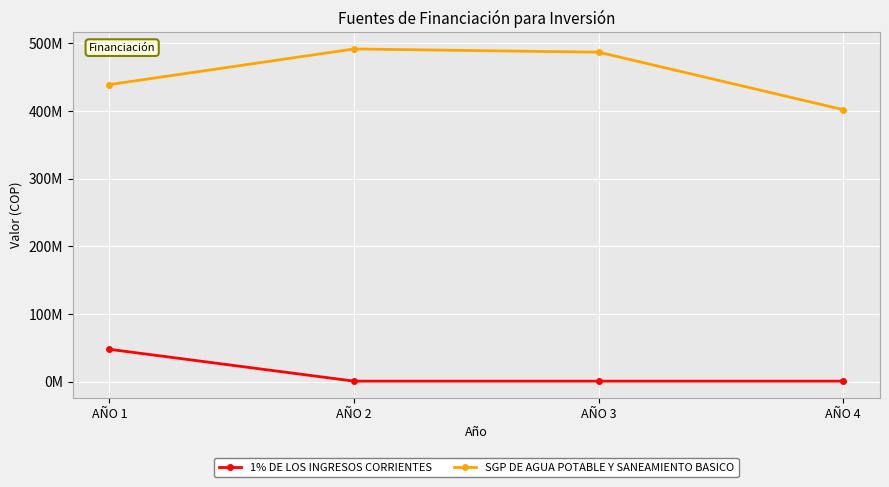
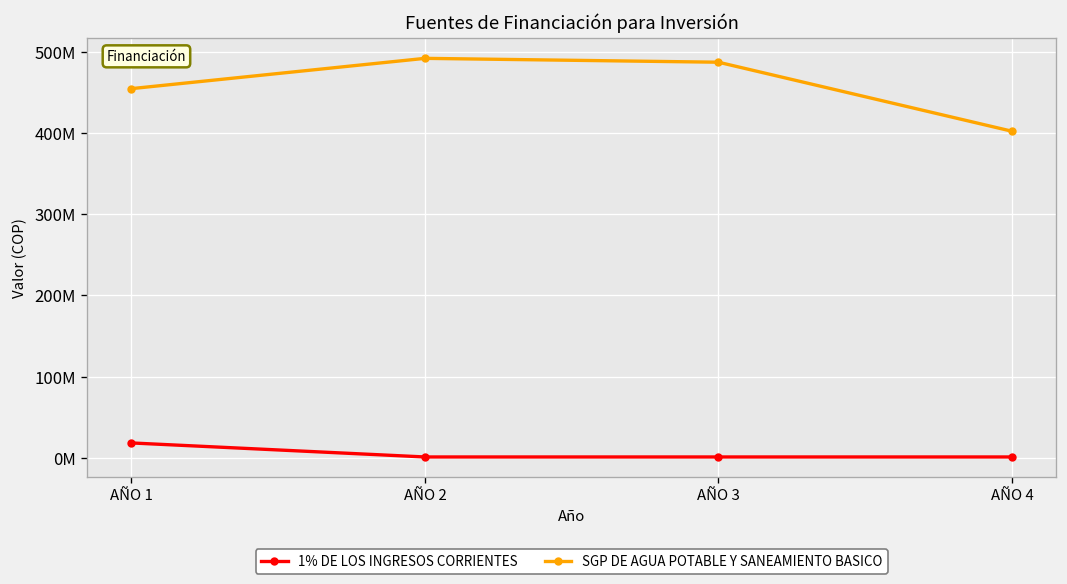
  {
    "1% DE LOS INGRESOS CORRIENTES": {
-     "AÑO 1": 50000000,
+     "AÑO 1": 20000000,
      "AÑO 2": 0,
      "AÑO 3": 0,
      "AÑO 4": 0
    },
    "SGP DE AGUA POTABLE Y SANEAMIENTO BASICO": {
-     "AÑO 1": 440000000,
+     "AÑO 1": 450000000,
      "AÑO 2": 490000000,
      "AÑO 3": 490000000,
      "AÑO 4": 400000000
    }
  }
